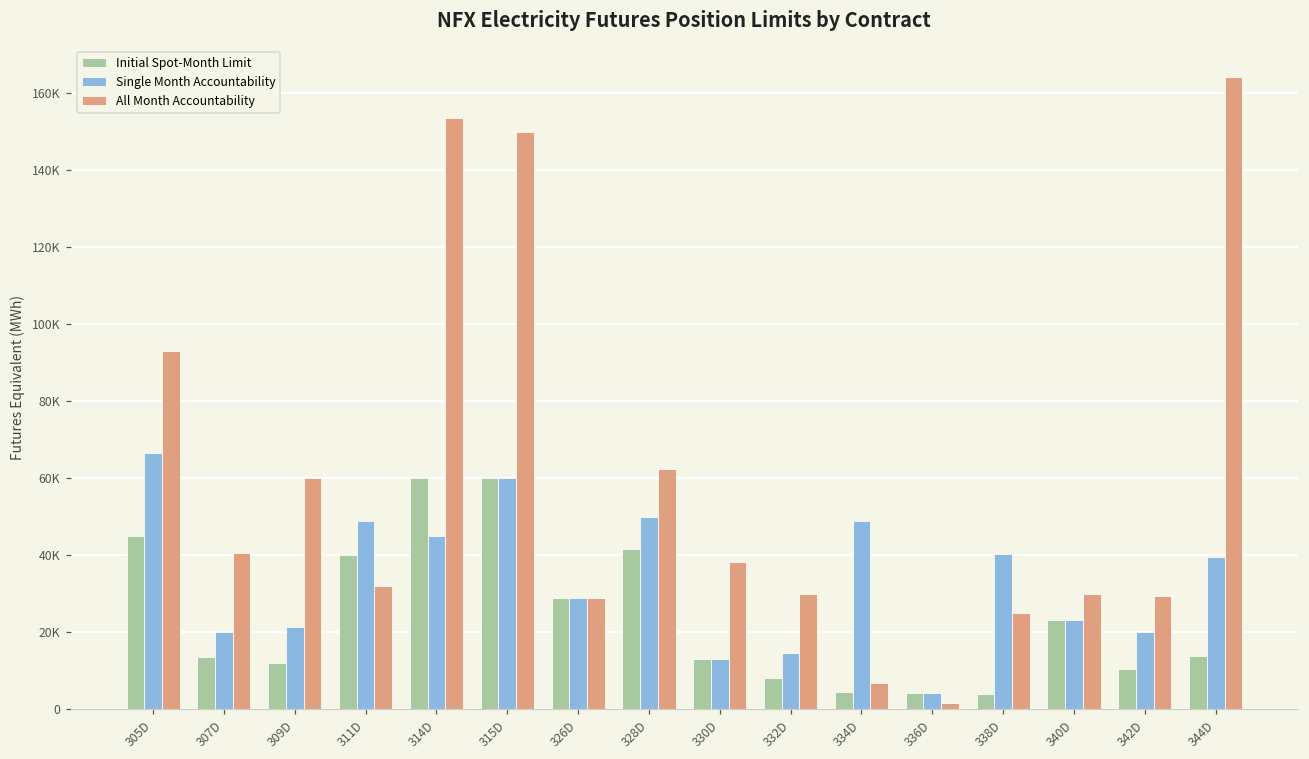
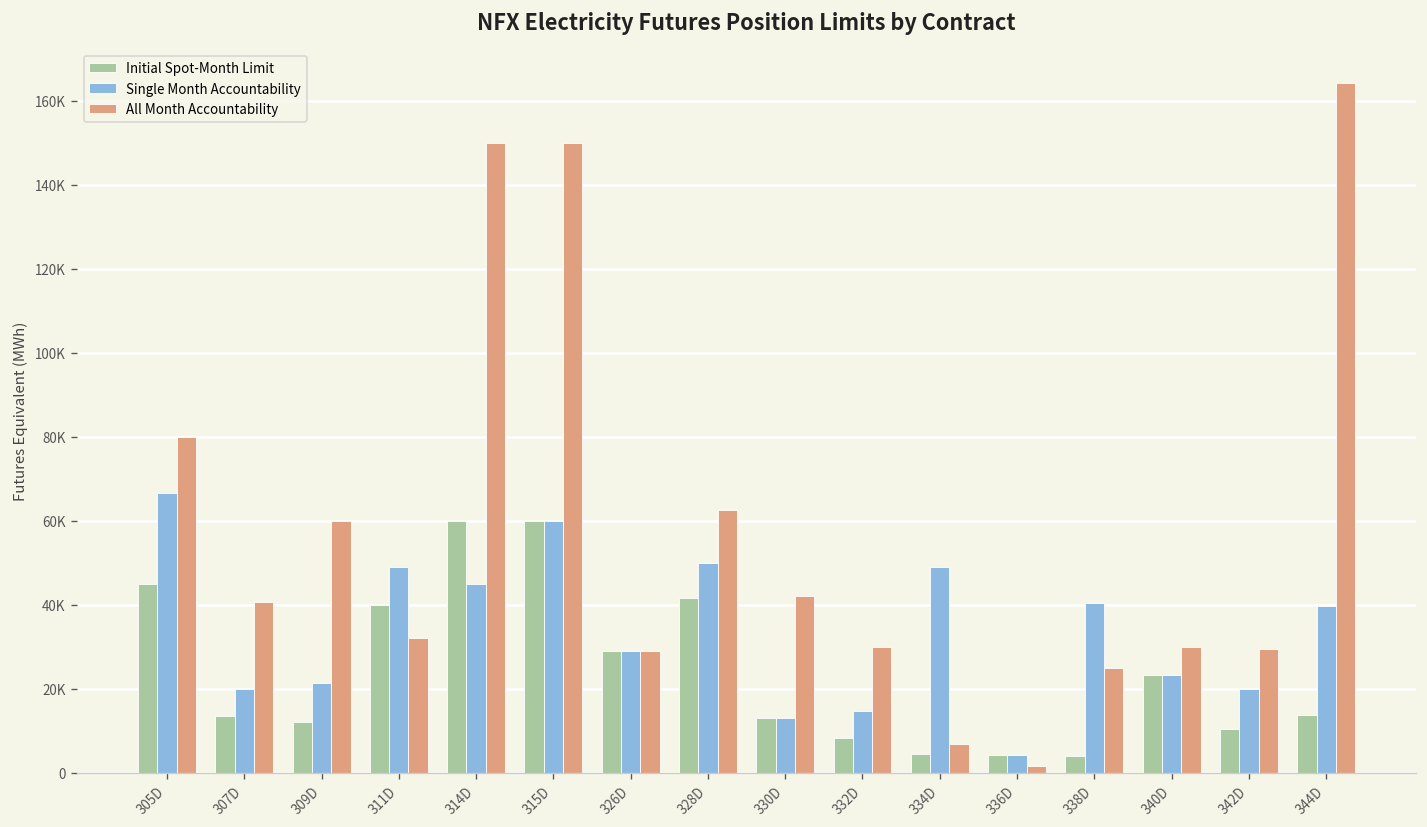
  {
    "Initial Spot-Month Limit": {
      "305D": 45000,
      "307D": 14000,
      "309D": 12000,
      "311D": 40000,
      "314D": 60000,
      "315D": 60000,
      "326D": 29000,
      "328D": 42000,
      "330D": 13000,
      "332D": 8000,
      "334D": 5000,
      "336D": 4000,
      "338D": 4000,
      "340D": 23000,
      "342D": 11000,
      "344D": 14000
    },
    "Single Month Accountability": {
      "305D": 67000,
      "307D": 20000,
      "309D": 21000,
      "311D": 49000,
      "314D": 45000,
      "315D": 60000,
      "326D": 29000,
      "328D": 50000,
      "330D": 13000,
      "332D": 15000,
      "334D": 49000,
      "336D": 4000,
      "338D": 40000,
      "340D": 23000,
      "342D": 20000,
      "344D": 40000
    },
    "All Month Accountability": {
-     "305D": 93000,
+     "305D": 80000,
      "307D": 41000,
      "309D": 60000,
      "311D": 32000,
-     "314D": 154000,
+     "314D": 150000,
      "315D": 150000,
      "326D": 29000,
      "328D": 63000,
-     "330D": 38000,
+     "330D": 42000,
      "332D": 30000,
      "334D": 7000,
      "336D": 2000,
      "338D": 25000,
      "340D": 30000,
      "342D": 29000,
      "344D": 164000
    }
  }
